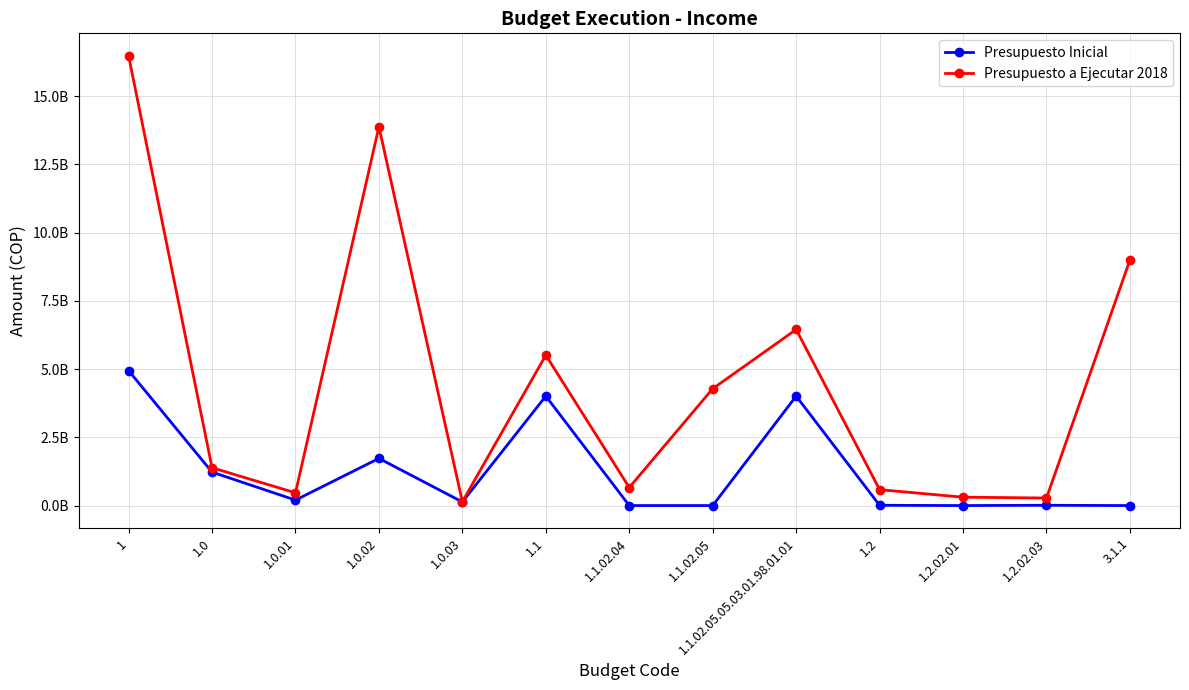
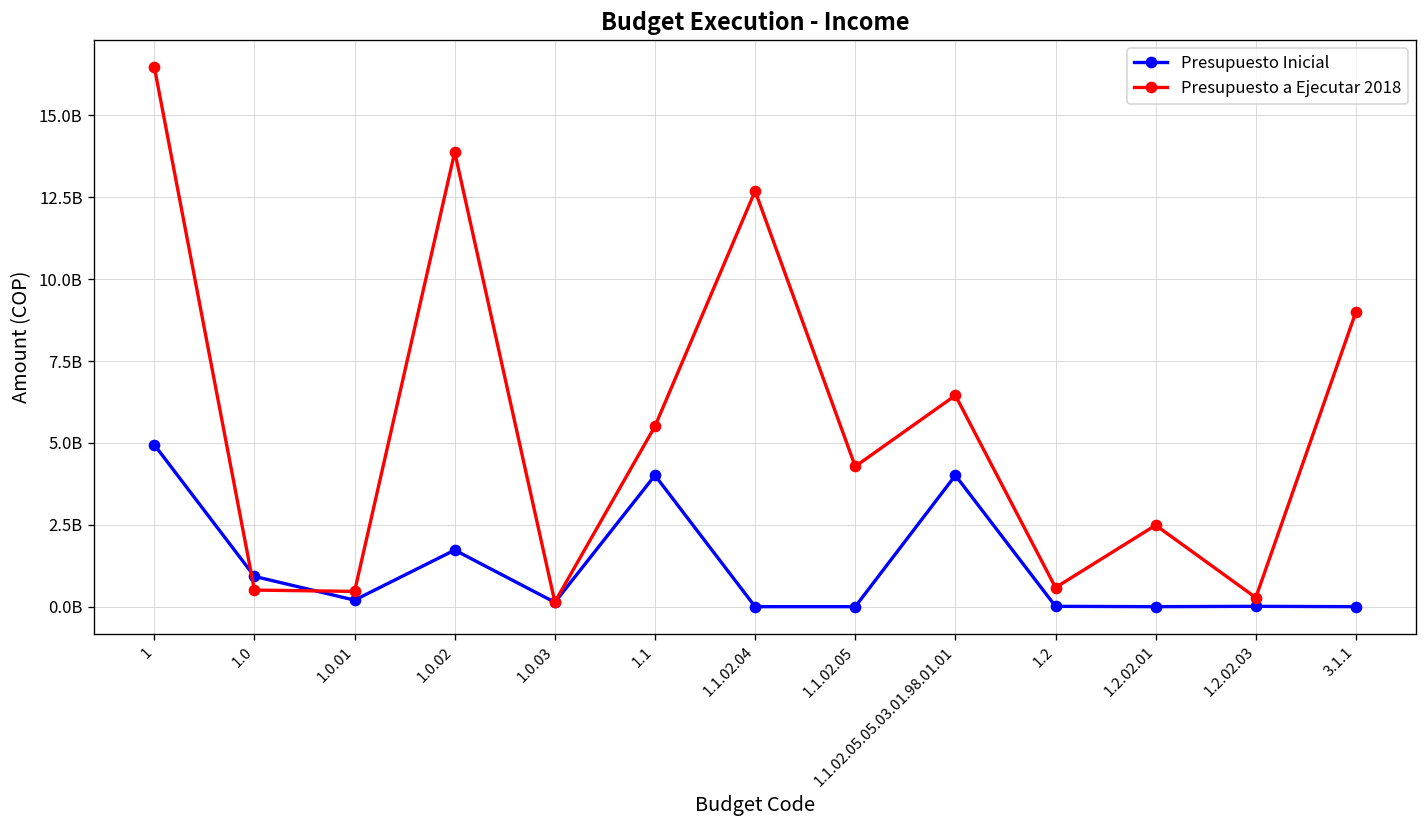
  {
    "Presupuesto Inicial": {
      "1": 4900000000,
-     "1.0": 1200000000,
+     "1.0": 900000000,
      "1.0.01": 200000000,
      "1.0.02": 1700000000,
      "1.1": 4000000000,
      "1.1.02.04": 0,
      "1.1.02.05": 0,
      "1.1.02.05.05.03.01.98.01.01": 4000000000,
      "1.2": 0,
      "1.2.02.01": 0,
      "1.2.02.03": 0,
      "3.1.1": 0
    },
    "Presupuesto a Ejecutar 2018": {
      "1": 16500000000,
-     "1.0": 1400000000,
+     "1.0": 500000000,
      "1.0.01": 500000000,
      "1.0.02": 13900000000,
      "1.1": 5500000000,
-     "1.1.02.04": 700000000,
+     "1.1.02.04": 12700000000,
      "1.1.02.05": 4300000000,
      "1.1.02.05.05.03.01.98.01.01": 6500000000,
      "1.2": 600000000,
-     "1.2.02.01": 300000000,
+     "1.2.02.01": 2500000000,
      "1.2.02.03": 300000000,
      "3.1.1": 9000000000
    }
  }
